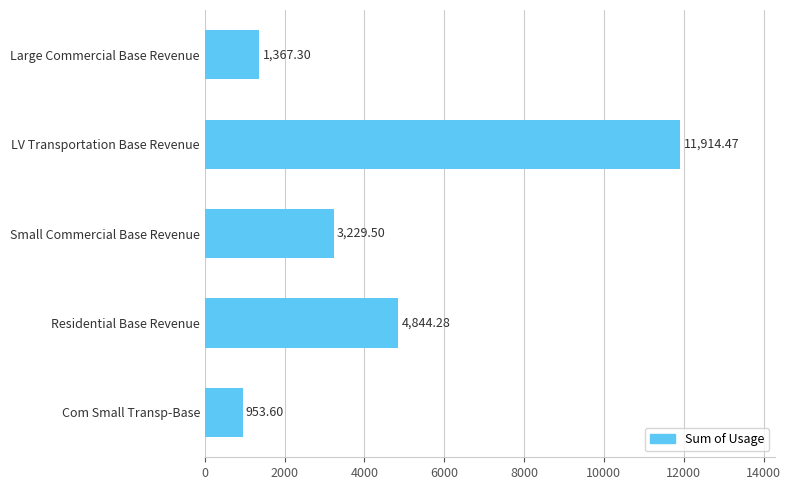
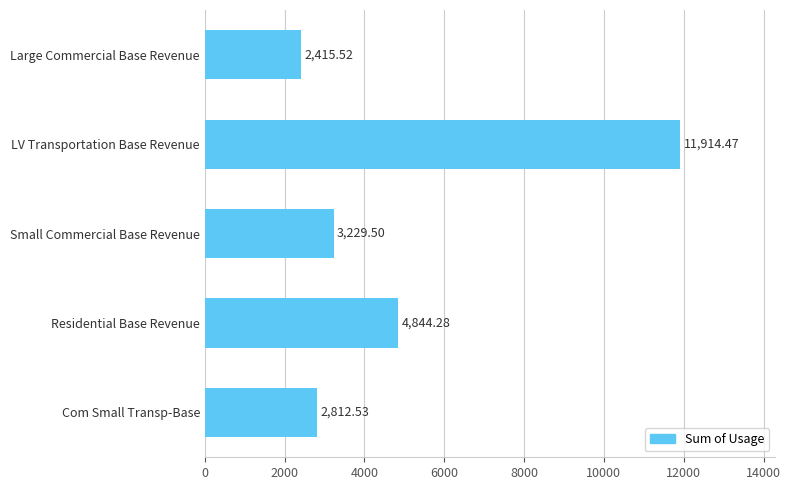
  {
-   "Large Commercial Base Revenue": "1,367.30",
+   "Large Commercial Base Revenue": "2,415.52",
    "LV Transportation Base Revenue": "11,914.47",
    "Small Commercial Base Revenue": "3,229.50",
    "Residential Base Revenue": "4,844.28",
-   "Com Small Transp-Base": "953.60"
+   "Com Small Transp-Base": "2,812.53"
  }
